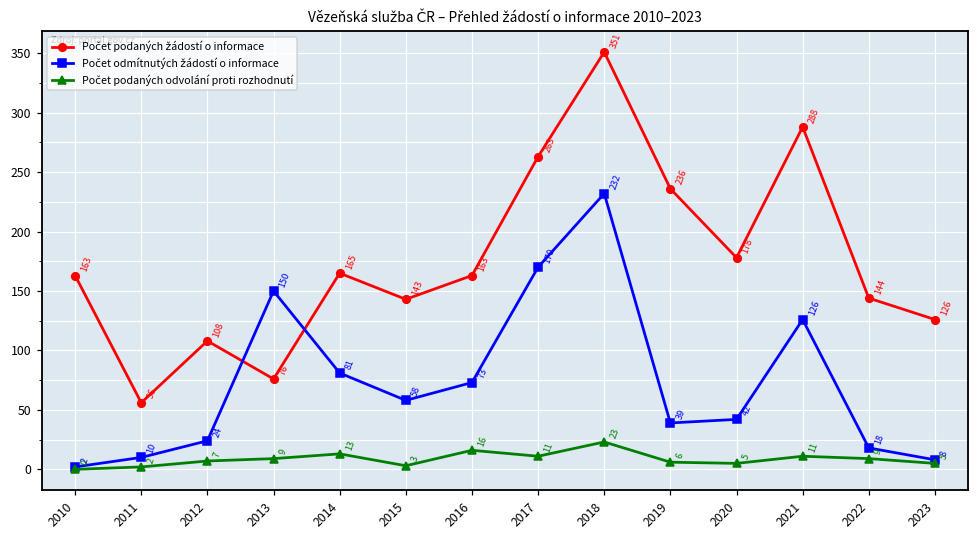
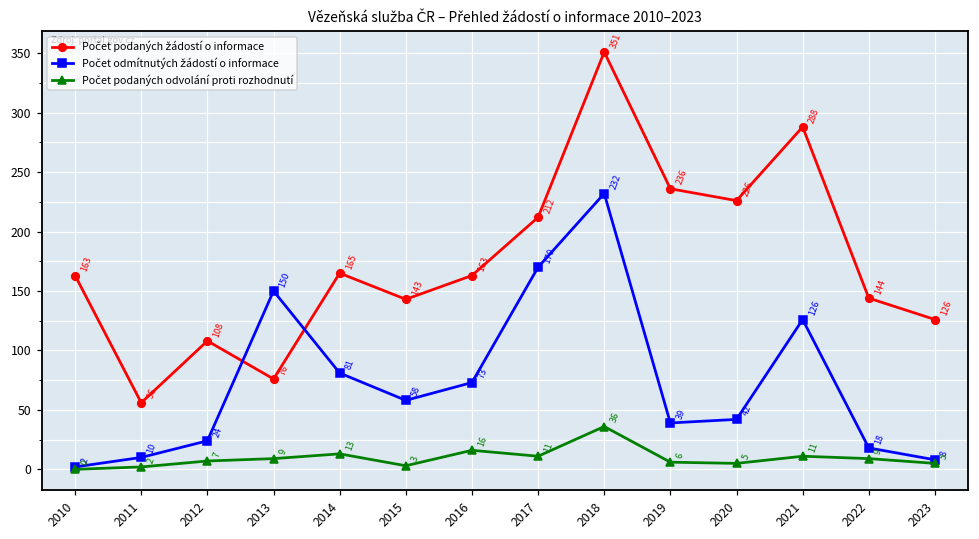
  {
    "Počet podaných žádostí o informace": {
      "2010": 163,
      "2011": 56,
      "2012": 108,
      "2013": 76,
      "2014": 165,
      "2015": 143,
      "2016": 163,
-     "2017": 263,
+     "2017": 212,
      "2018": 351,
      "2019": 236,
-     "2020": 178,
+     "2020": 226,
      "2021": 288,
      "2022": 144,
      "2023": 126
    },
    "Počet odmítnutých žádostí o informace": {
      "2011": 10,
      "2012": 24,
      "2013": 150,
      "2014": 81,
      "2015": 58,
      "2016": 73,
      "2017": 170,
      "2018": 232,
      "2019": 39,
      "2020": 42,
      "2021": 126,
      "2022": 18
    },
    "Počet podaných odvolání proti rozhodnutí": {
      "2011": 2,
      "2012": 7,
      "2013": 9,
      "2014": 13,
      "2015": 3,
      "2016": 16,
      "2017": 11,
-     "2018": 23,
+     "2018": 36,
      "2019": 6,
      "2020": 5,
      "2021": 11,
      "2022": 9
    }
  }
